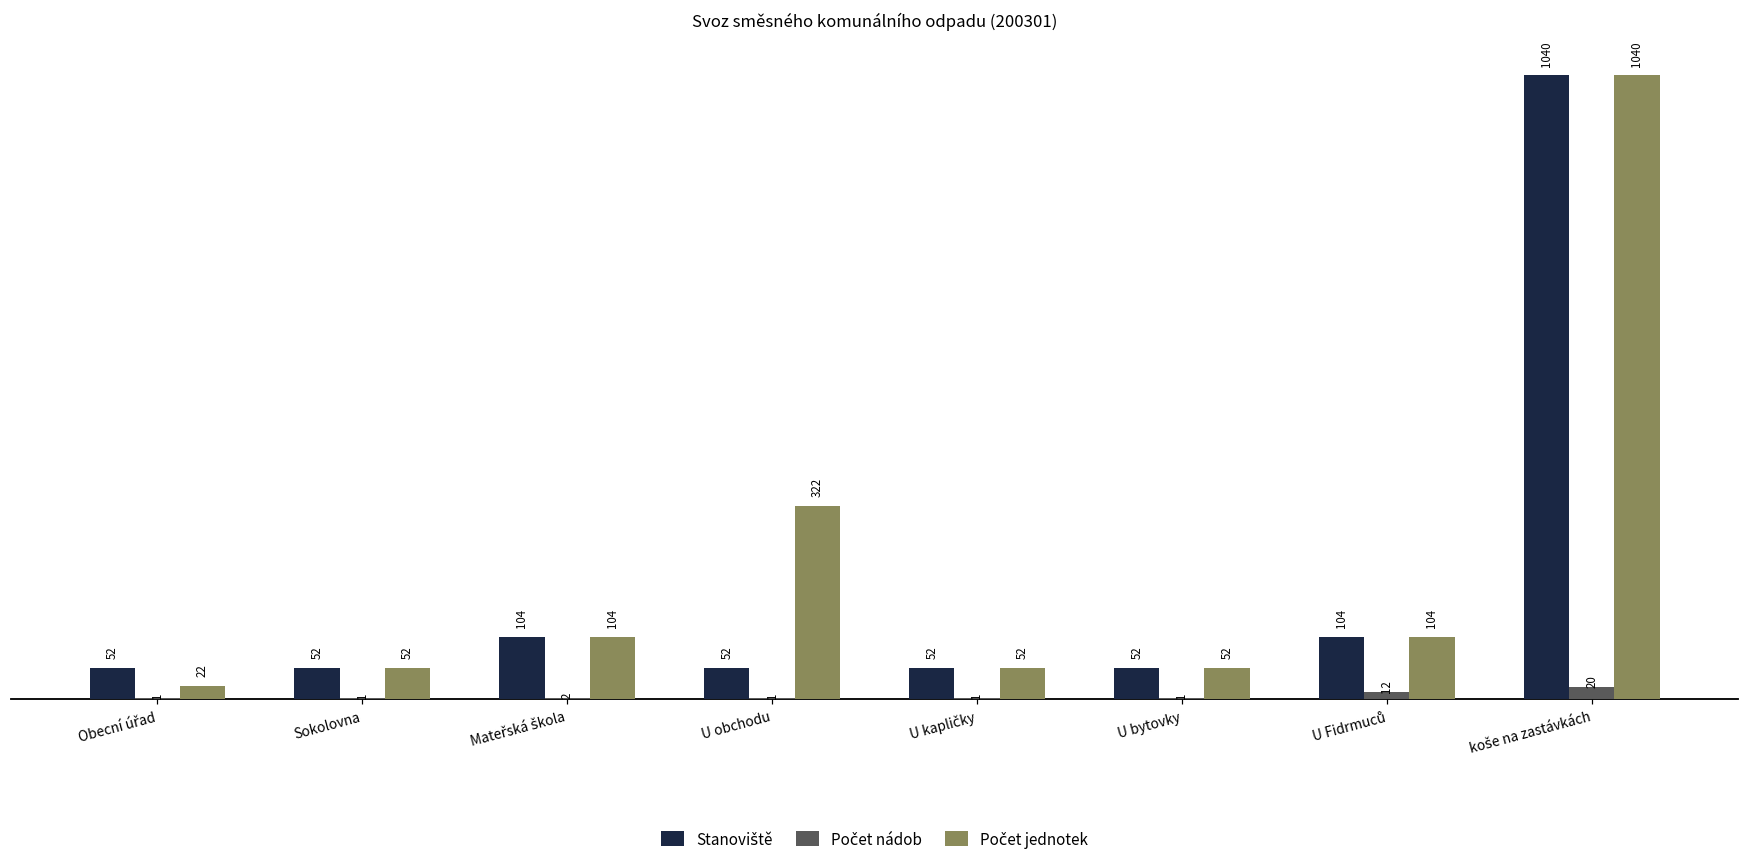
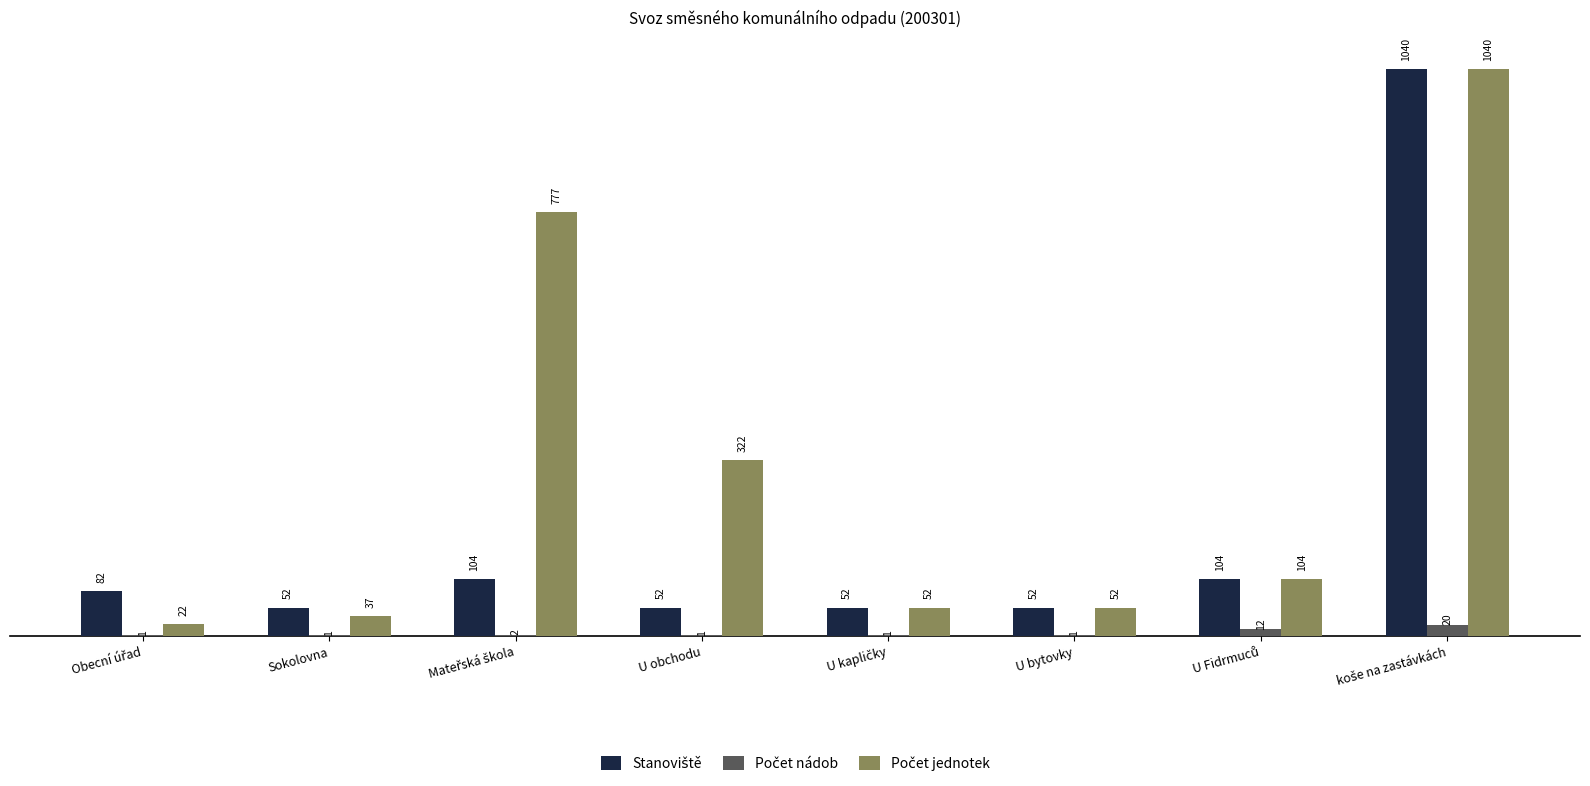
  {
    "Stanoviště": {
-     "Obecní úřad": 52,
+     "Obecní úřad": 82,
      "Sokolovna": 52,
      "Mateřská škola": 104,
      "U obchodu": 52,
      "U kapličky": 52,
      "U bytovky": 52,
      "U Fidrmuců": 104,
      "koše na zastávkách": 1040
    },
    "Počet nádob": {
      "Obecní úřad": 1,
      "Sokolovna": 1,
      "Mateřská škola": 2,
      "U obchodu": 1,
      "U kapličky": 1,
      "U bytovky": 1,
      "U Fidrmuců": 12,
      "koše na zastávkách": 20
    },
    "Počet jednotek": {
      "Obecní úřad": 22,
-     "Sokolovna": 52,
-     "Mateřská škola": 104,
+     "Sokolovna": 37,
+     "Mateřská škola": 777,
      "U obchodu": 322,
      "U kapličky": 52,
      "U bytovky": 52,
      "U Fidrmuců": 104,
      "koše na zastávkách": 1040
    }
  }
